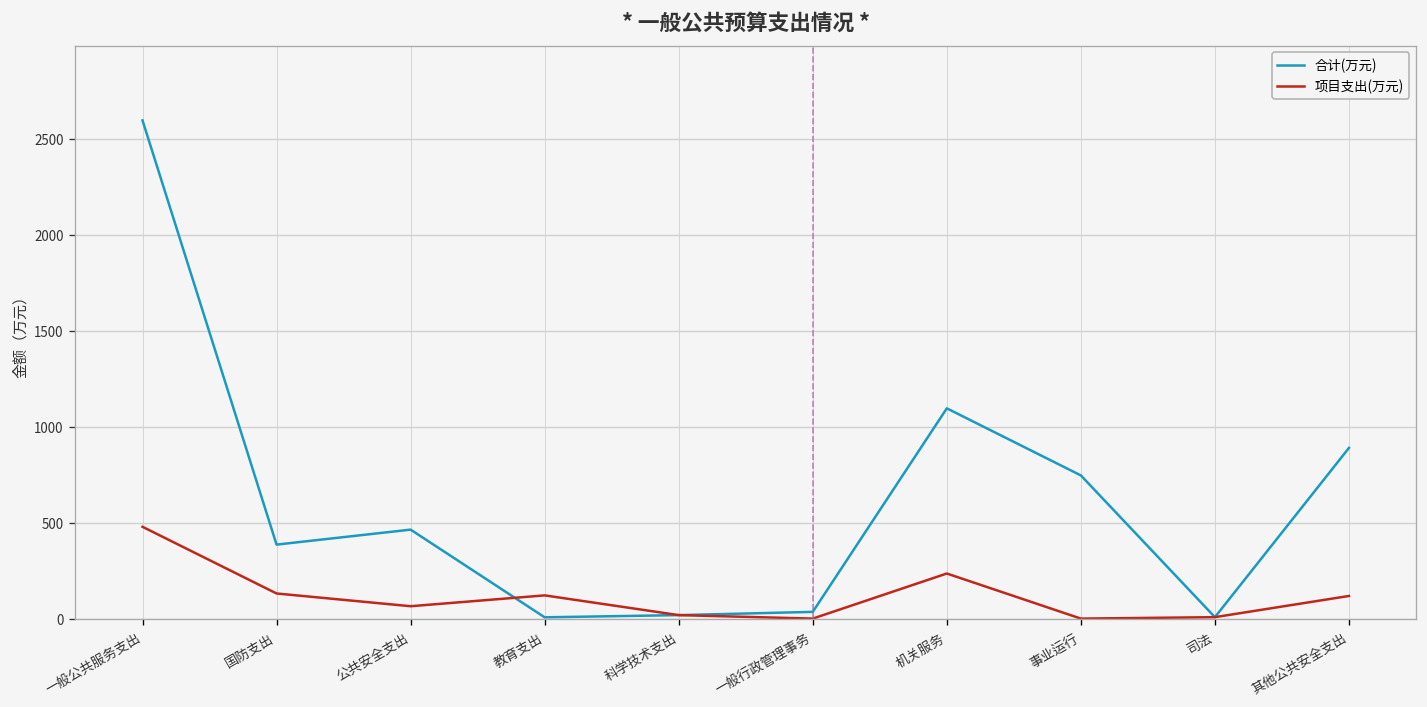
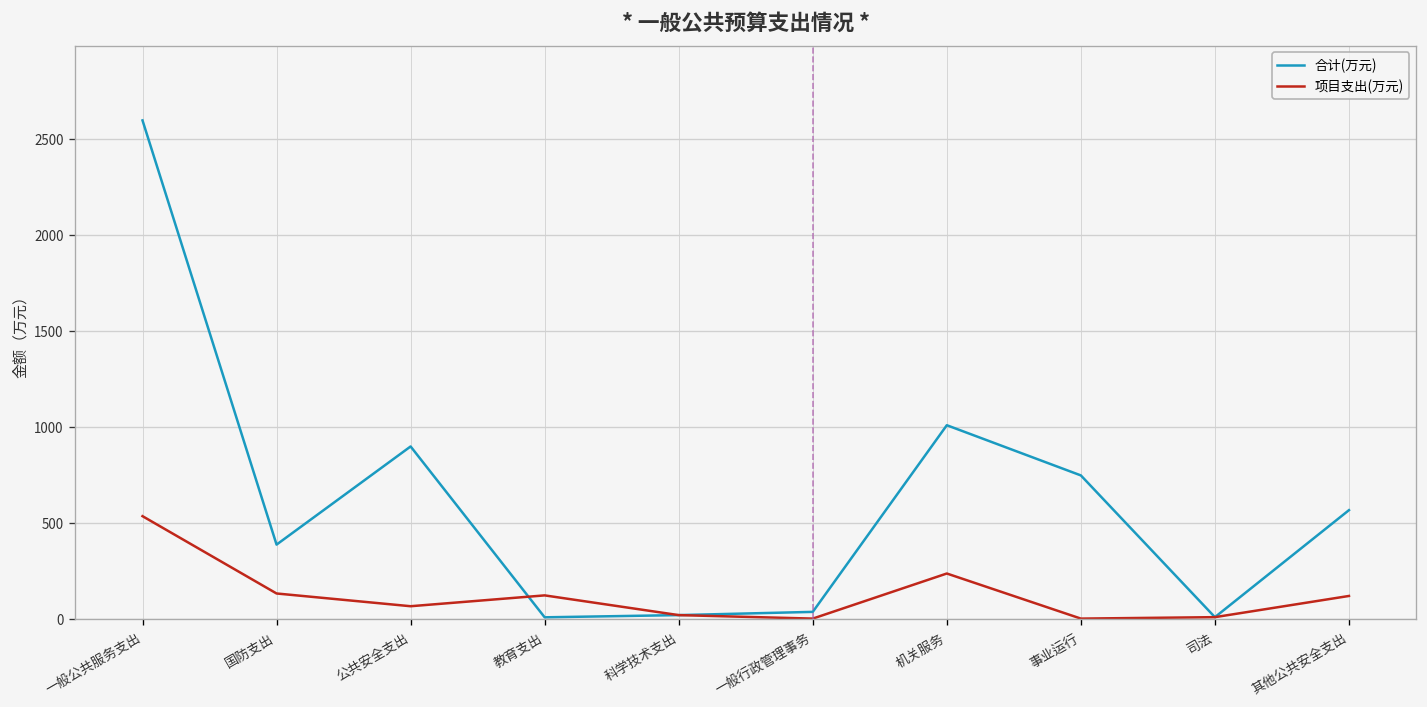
  {
    "合计(万元)": {
      "一般公共服务支出": 2600,
      "国防支出": 390,
-     "公共安全支出": 460,
+     "公共安全支出": 900,
      "教育支出": 10,
      "一般行政管理事务": 40,
-     "机关服务": 1100,
+     "机关服务": 1010,
      "事业运行": 750,
-     "其他公共安全支出": 890
+     "其他公共安全支出": 570
    },
    "项目支出(万元)": {
-     "一般公共服务支出": 480,
+     "一般公共服务支出": 530,
      "国防支出": 130,
      "公共安全支出": 60,
      "教育支出": 120,
      "一般行政管理事务": 0,
      "机关服务": 240,
      "事业运行": 0,
      "其他公共安全支出": 120
    }
  }
